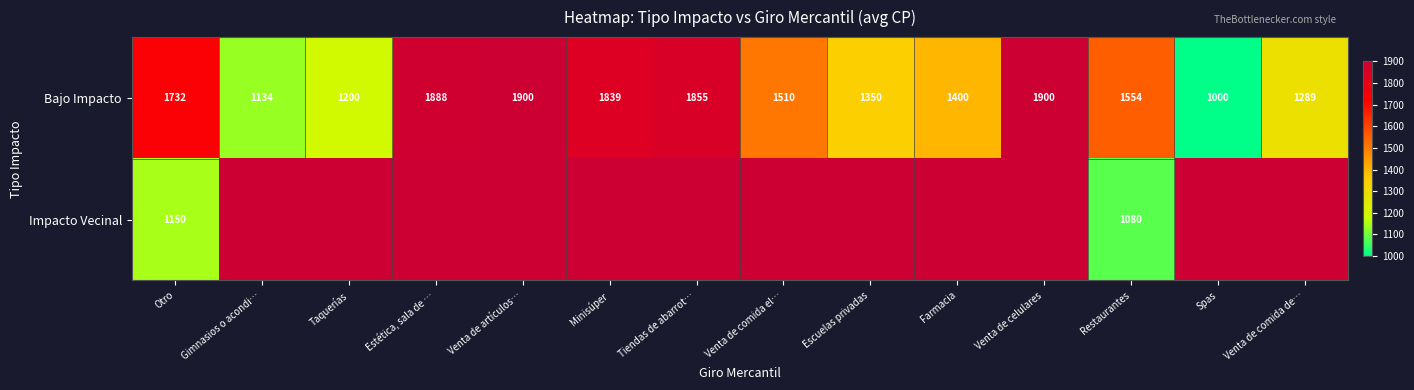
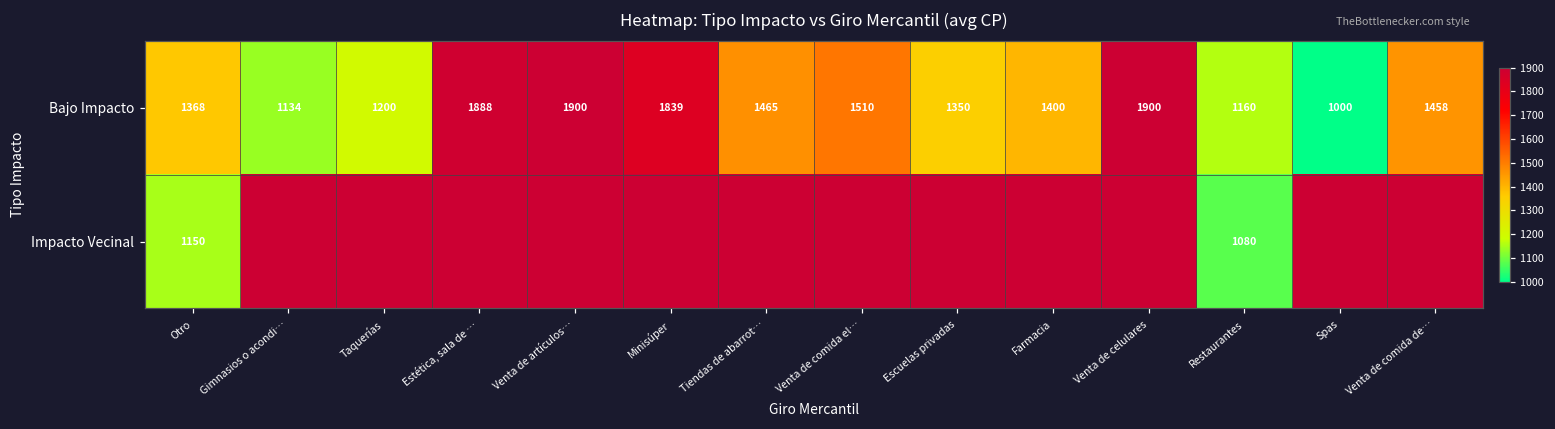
  {
    "Bajo Impacto": {
-     "Otro": 1732,
+     "Otro": 1368,
      "Gimnasios o acondi…": 1134,
      "Taquerías": 1200,
      "Estética, sala de …": 1888,
      "Venta de artículos…": 1900,
      "Minisúper": 1839,
-     "Tiendas de abarrot…": 1855,
+     "Tiendas de abarrot…": 1465,
      "Venta de comida el…": 1510,
      "Escuelas privadas": 1350,
      "Farmacia": 1400,
      "Venta de celulares": 1900,
-     "Restaurantes": 1554,
+     "Restaurantes": 1160,
      "Spas": 1000,
-     "Venta de comida de…": 1289
+     "Venta de comida de…": 1458
    },
    "Impacto Vecinal": {
      "Otro": 1150,
      "Restaurantes": 1080
    }
  }
